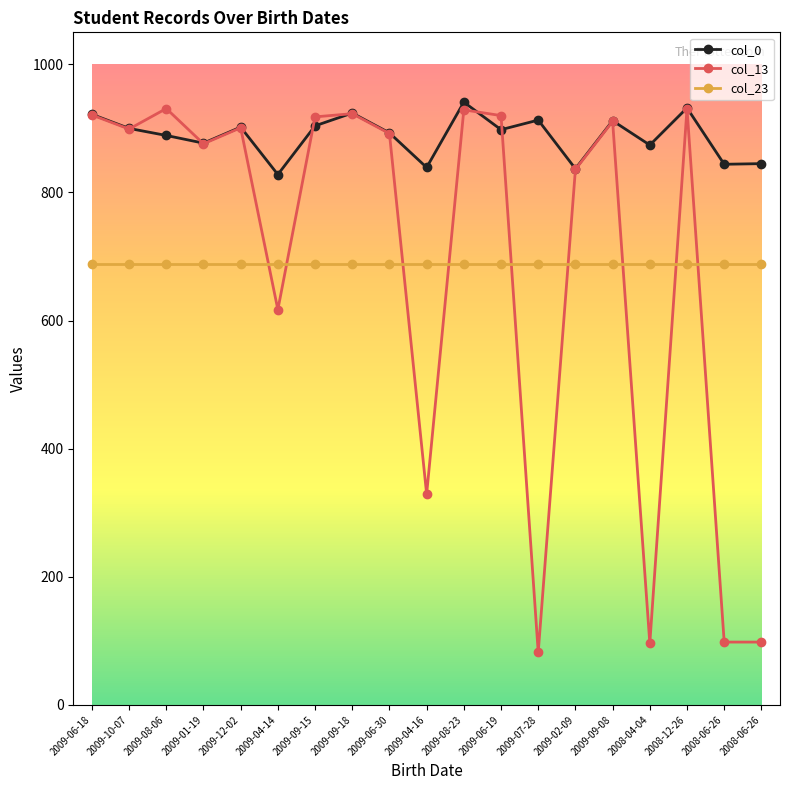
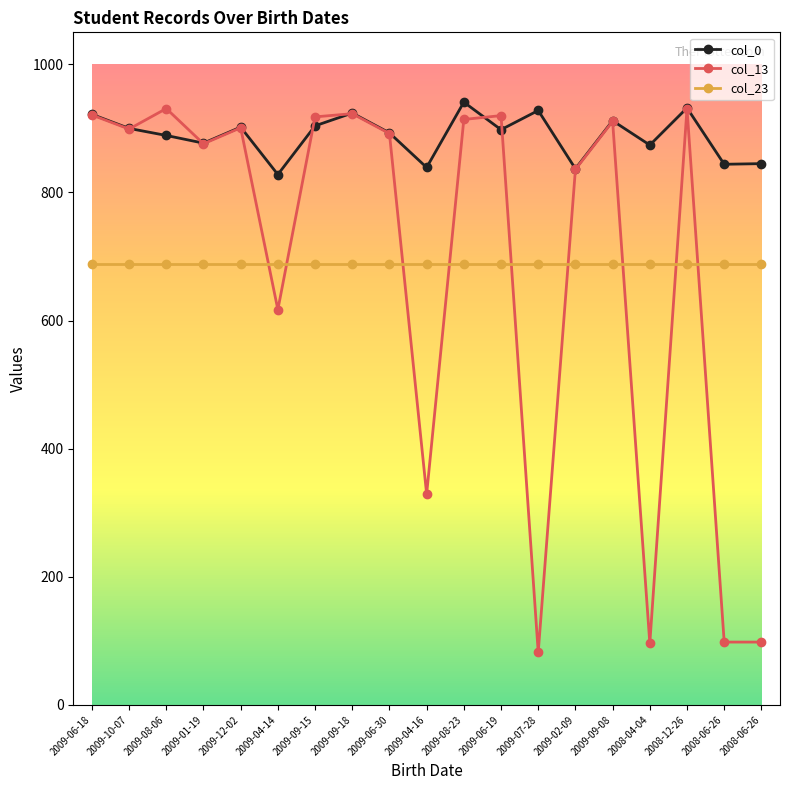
  {
    "col_0": {
      "2009-08-06": 890,
      "2009-04-14": 830,
      "2009-09-15": 900,
      "2009-04-16": 840,
      "2009-08-23": 940,
      "2009-06-19": 900,
-     "2009-07-28": 910,
+     "2009-07-28": 930,
      "2008-04-04": 870
    },
    "col_13": {
      "2009-08-06": 930,
      "2009-04-14": 620,
      "2009-09-15": 920,
      "2009-04-16": 330,
-     "2009-08-23": 930,
+     "2009-08-23": 910,
      "2009-06-19": 920,
      "2009-07-28": 80,
      "2008-04-04": 100
    },
    "col_23": {
      "2009-06-18": 690,
      "2009-10-07": 690,
      "2009-08-06": 690,
      "2009-01-19": 690,
      "2009-12-02": 690,
      "2009-04-14": 690,
      "2009-09-15": 690,
      "2009-09-18": 690,
      "2009-06-30": 690,
      "2009-04-16": 690,
      "2009-08-23": 690,
      "2009-06-19": 690,
      "2009-07-28": 690,
      "2009-02-09": 690,
      "2009-09-08": 690,
      "2008-04-04": 690,
      "2008-12-26": 690
    }
  }
